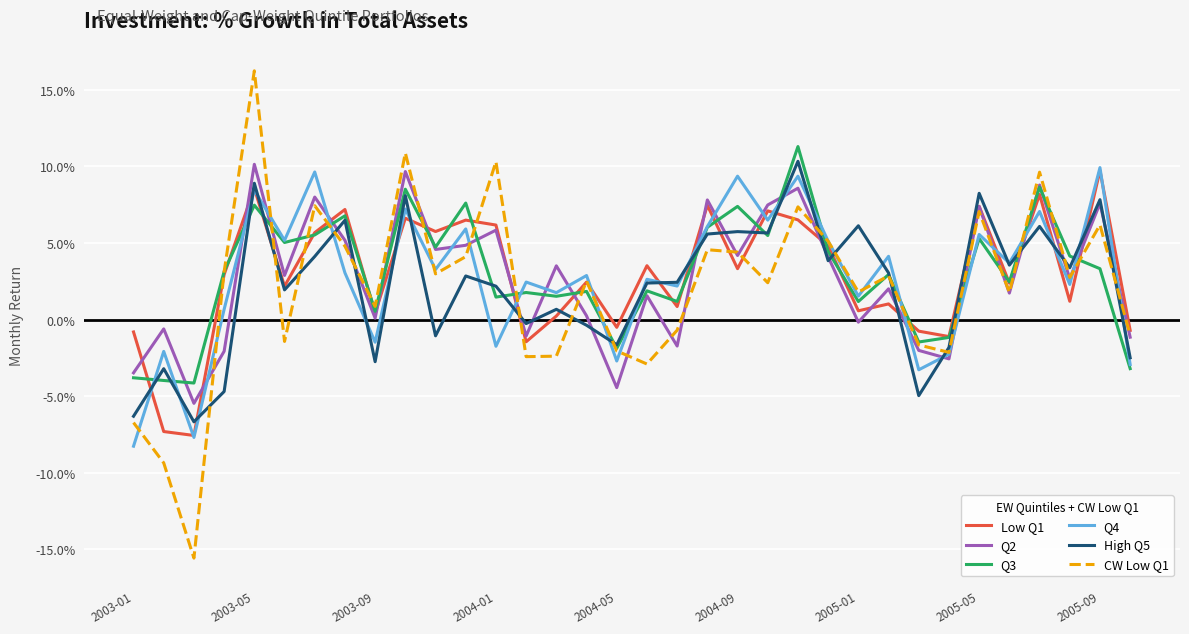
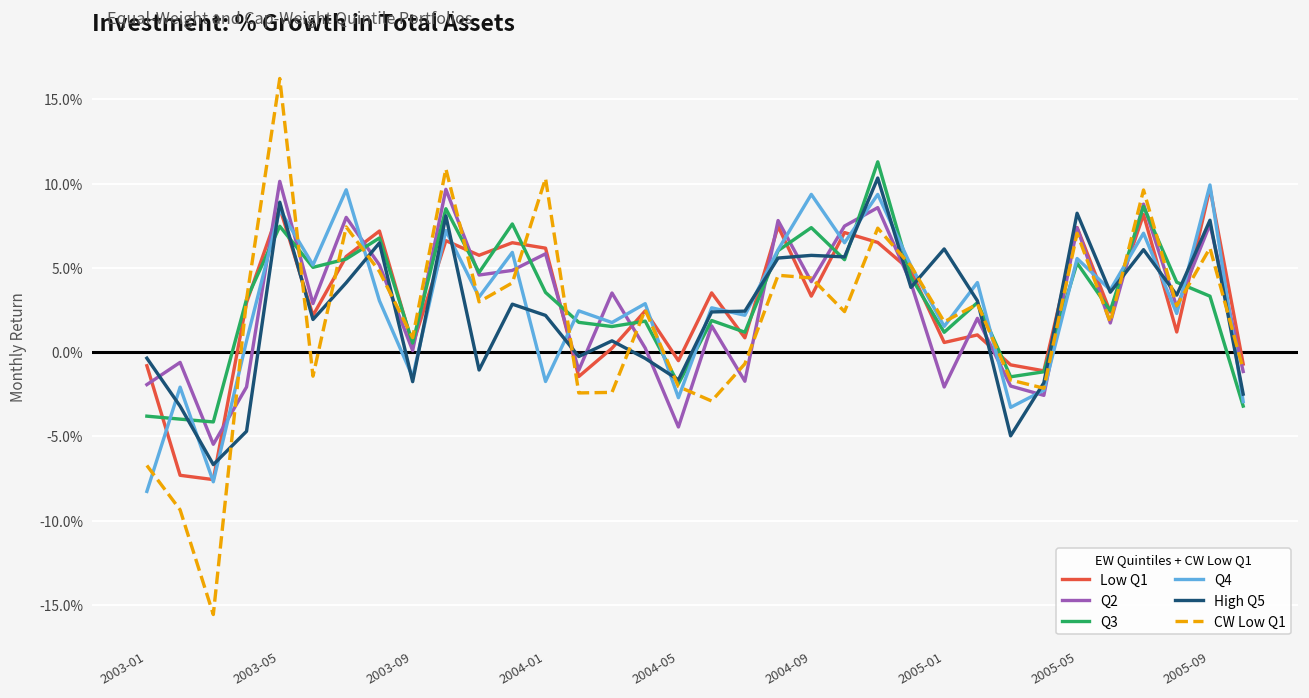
  {
    "Low Q1": {
      "2003-01": "-0.8%",
      "2004-01": "6.2%",
      "2004-05": "-0.5%",
      "2004-09": "3.3%",
      "2005-01": "0.6%",
      "2005-09": "9.7%"
    },
    "Q2": {
-     "2003-01": "-3.5%",
+     "2003-01": "-1.9%",
      "2003-05": "10.1%",
      "2003-09": "0.1%",
      "2004-01": "5.8%",
      "2004-05": "-4.4%",
      "2004-09": "4.2%",
-     "2005-01": "-0.2%",
+     "2005-01": "-2.1%",
      "2005-09": "7.6%"
    },
    "Q3": {
      "2003-01": "-3.8%",
      "2003-05": "7.5%",
-     "2004-01": "1.5%",
+     "2004-01": "3.5%",
      "2004-05": "-1.9%",
      "2004-09": "7.4%",
      "2005-01": "1.2%",
      "2005-05": "5.3%",
      "2005-09": "3.3%"
    },
    "Q4": {
      "2003-01": "-8.3%",
      "2003-09": "-1.5%",
      "2004-01": "-1.7%",
      "2004-05": "-2.7%",
      "2004-09": "9.4%",
      "2005-01": "1.5%",
      "2005-05": "5.6%",
      "2005-09": "9.9%"
    },
    "High Q5": {
-     "2003-01": "-6.3%",
+     "2003-01": "-0.4%",
      "2003-05": "8.9%",
-     "2003-09": "-2.8%",
+     "2003-09": "-1.8%",
      "2004-01": "2.2%",
      "2004-05": "-1.6%",
      "2004-09": "5.7%",
      "2005-01": "6.1%",
      "2005-05": "8.2%",
      "2005-09": "7.8%"
    },
    "CW Low Q1": {
      "2003-01": "-6.7%",
      "2003-05": "16.2%",
      "2003-09": "0.9%",
      "2004-01": "10.3%",
      "2004-05": "-2.0%",
      "2004-09": "4.4%",
      "2005-01": "1.8%",
      "2005-05": "7.1%",
      "2005-09": "6.2%"
    }
  }
